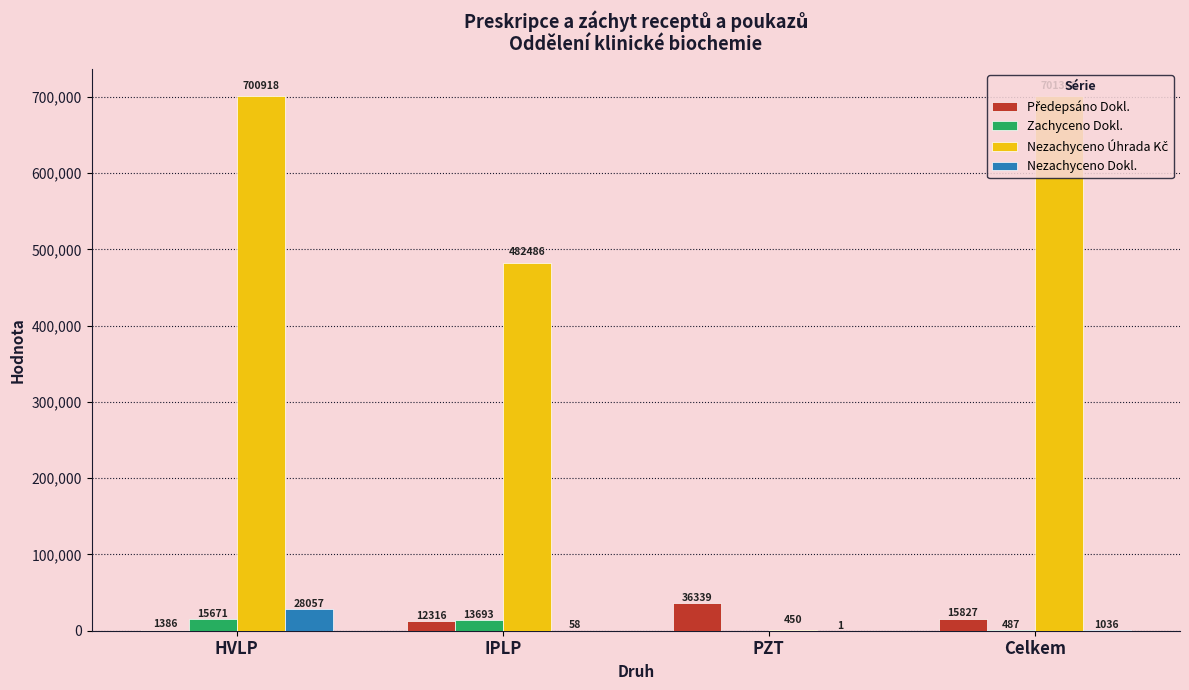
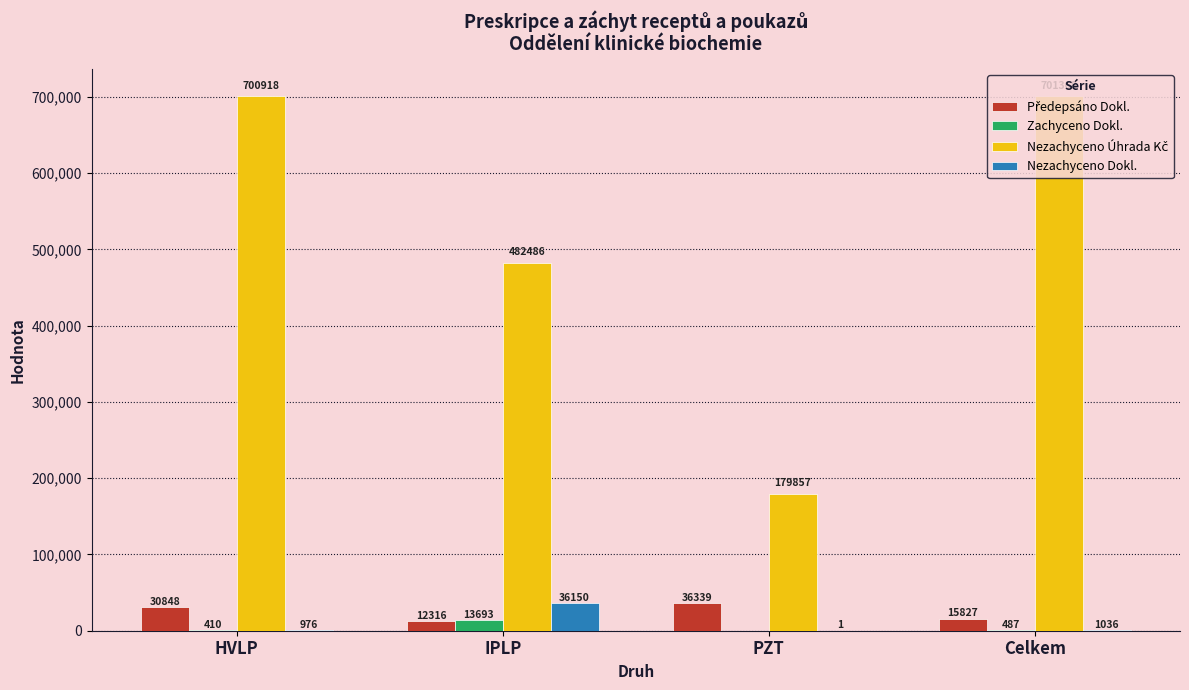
  {
    "Předepsáno Dokl.": {
-     "HVLP": 1386,
+     "HVLP": 30848,
      "IPLP": 12316,
      "PZT": 36339,
      "Celkem": 15827
    },
    "Zachyceno Dokl.": {
-     "HVLP": 15671,
+     "HVLP": 410,
      "IPLP": 13693,
      "Celkem": 487
    },
    "Nezachyceno Úhrada Kč": {
      "HVLP": 700918,
      "IPLP": 482486,
-     "PZT": 450
+     "PZT": 179857
    },
    "Nezachyceno Dokl.": {
-     "HVLP": 28057,
-     "IPLP": 58,
+     "HVLP": 976,
+     "IPLP": 36150,
      "PZT": 1,
      "Celkem": 1036
    }
  }
